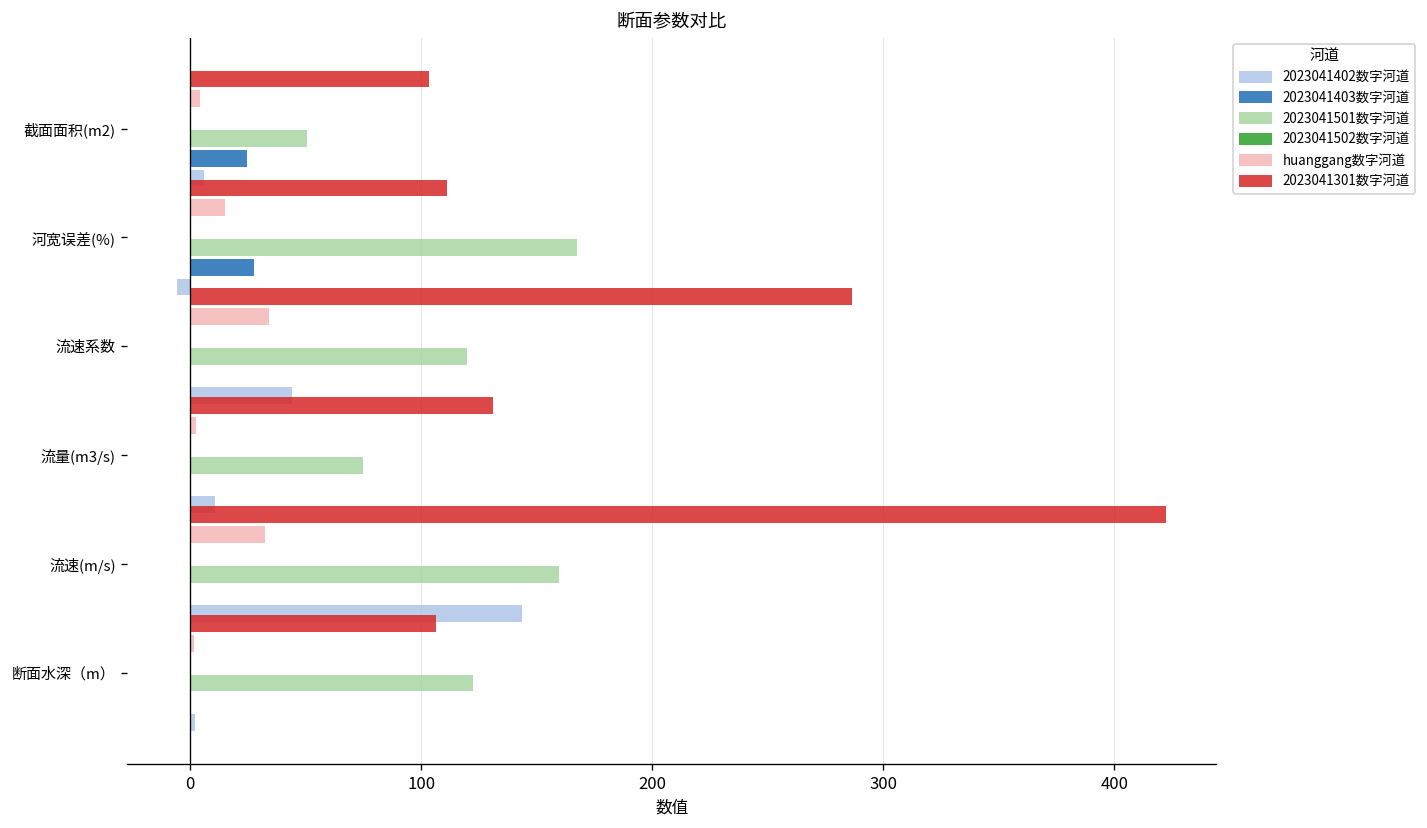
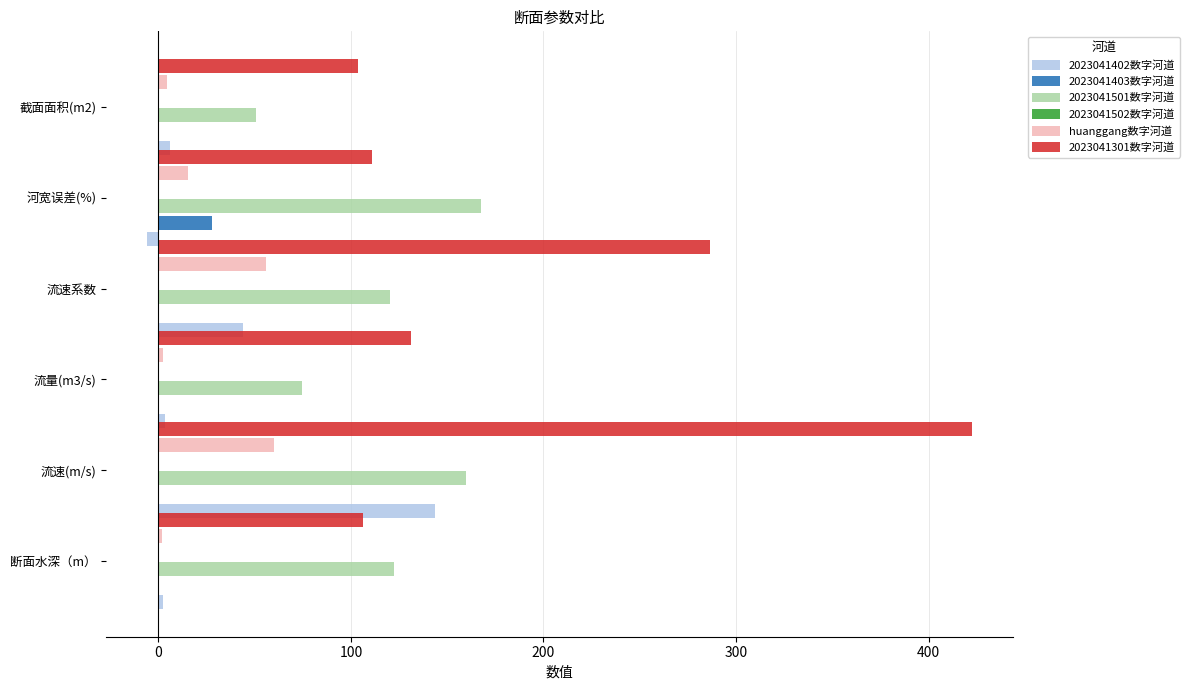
  {
    "2023041402数字河道": {
      "截面面积(m2)": 6,
      "河宽误差(%)": -6,
      "流速系数": 44,
-     "流量(m3/s)": 11,
+     "流量(m3/s)": 3,
      "流速(m/s)": 144,
      "断面水深（m）": 2
    },
    "2023041403数字河道": {
-     "截面面积(m2)": 25,
+     "截面面积(m2)": 0,
      "河宽误差(%)": 28
    },
    "2023041501数字河道": {
      "截面面积(m2)": 51,
      "河宽误差(%)": 167,
      "流速系数": 120,
      "流量(m3/s)": 75,
      "流速(m/s)": 160,
      "断面水深（m）": 122
    },
    "huanggang数字河道": {
      "截面面积(m2)": 4,
      "河宽误差(%)": 15,
-     "流速系数": 34,
+     "流速系数": 56,
      "流量(m3/s)": 2,
-     "流速(m/s)": 32,
+     "流速(m/s)": 60,
      "断面水深（m）": 2
    },
    "2023041301数字河道": {
      "截面面积(m2)": 104,
      "河宽误差(%)": 111,
      "流速系数": 286,
      "流量(m3/s)": 131,
      "流速(m/s)": 423,
      "断面水深（m）": 106
    }
  }
